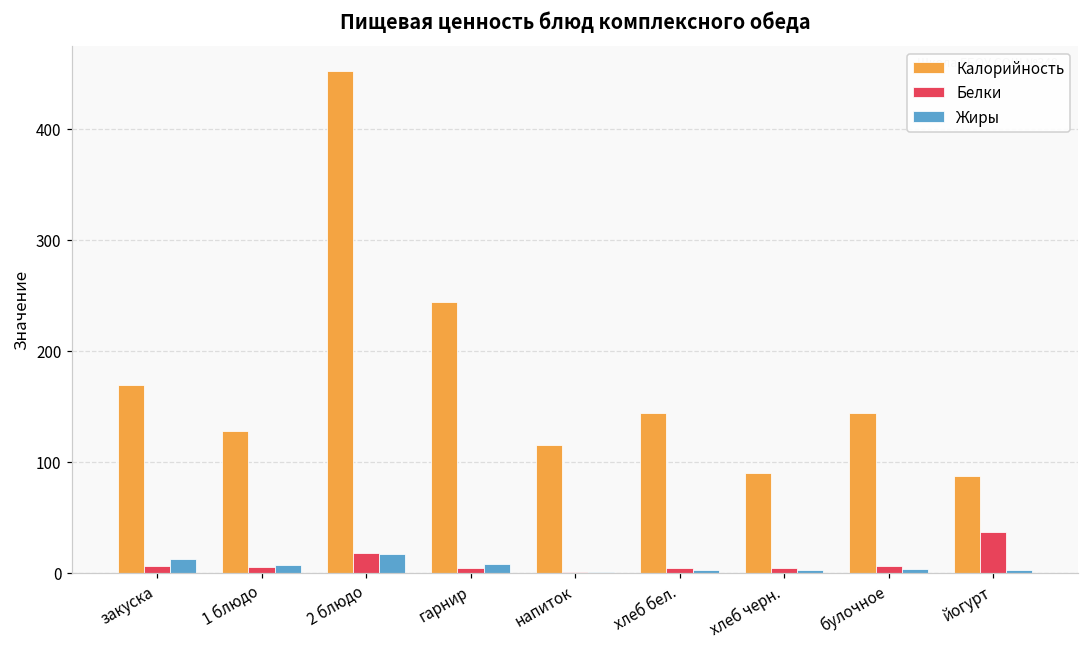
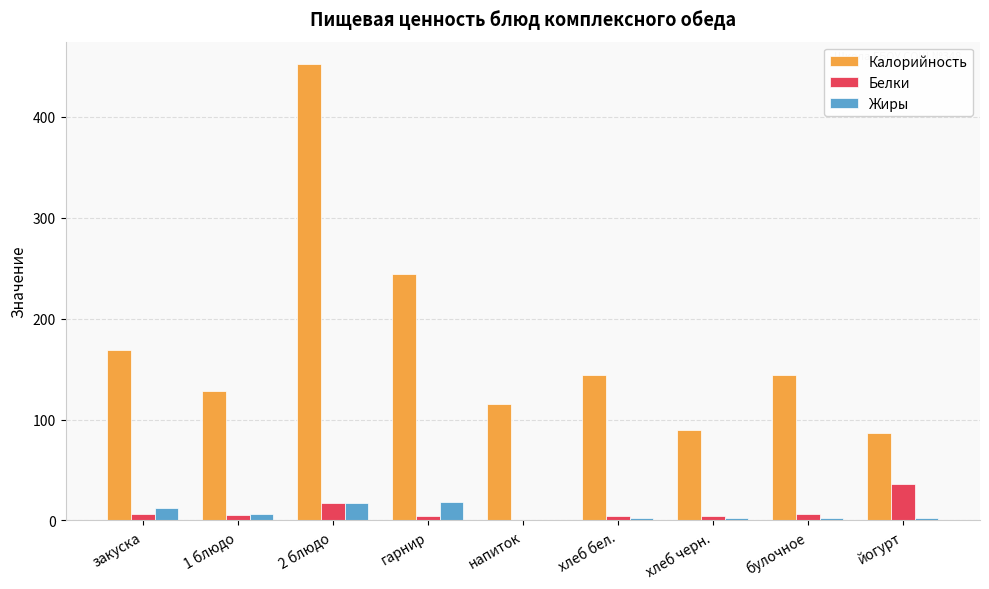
  {
    "Калорийность": {
      "закуска": 169,
      "1 блюдо": 128,
      "2 блюдо": 452,
      "гарнир": 244,
      "напиток": 115,
      "хлеб бел.": 144,
      "хлеб черн.": 90,
      "булочное": 144,
      "йогурт": 87
    },
    "Белки": {
      "закуска": 6,
      "1 блюдо": 5,
      "2 блюдо": 18,
      "гарнир": 4,
      "хлеб бел.": 4,
      "хлеб черн.": 4,
      "булочное": 6,
      "йогурт": 37
    },
    "Жиры": {
      "закуска": 13,
      "1 блюдо": 6,
      "2 блюдо": 17,
-     "гарнир": 8,
+     "гарнир": 19,
      "булочное": 3,
      "йогурт": 3
    }
  }
